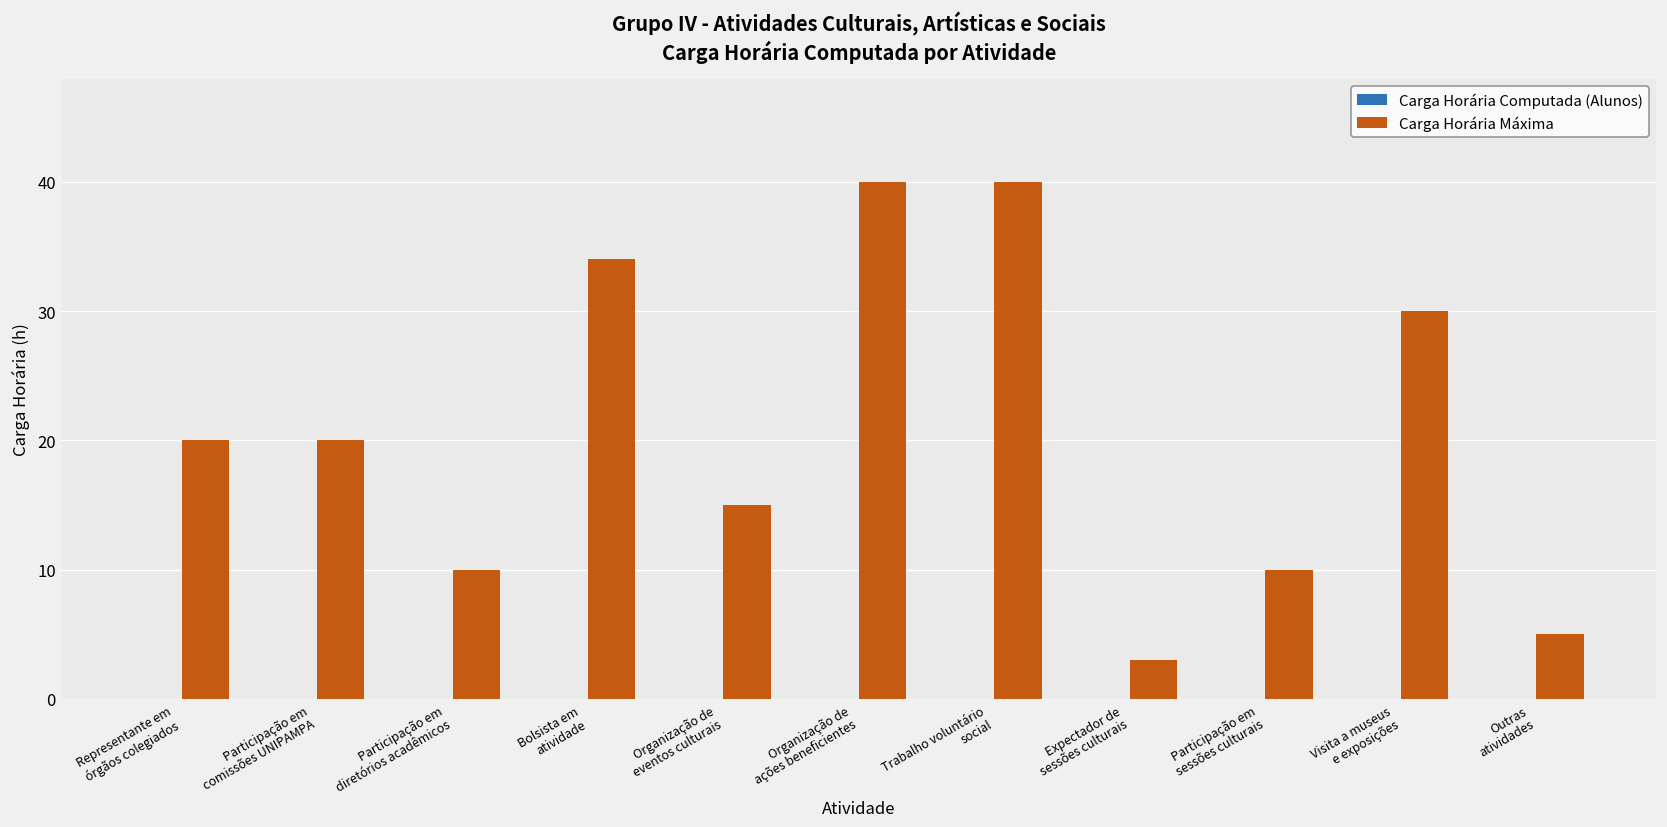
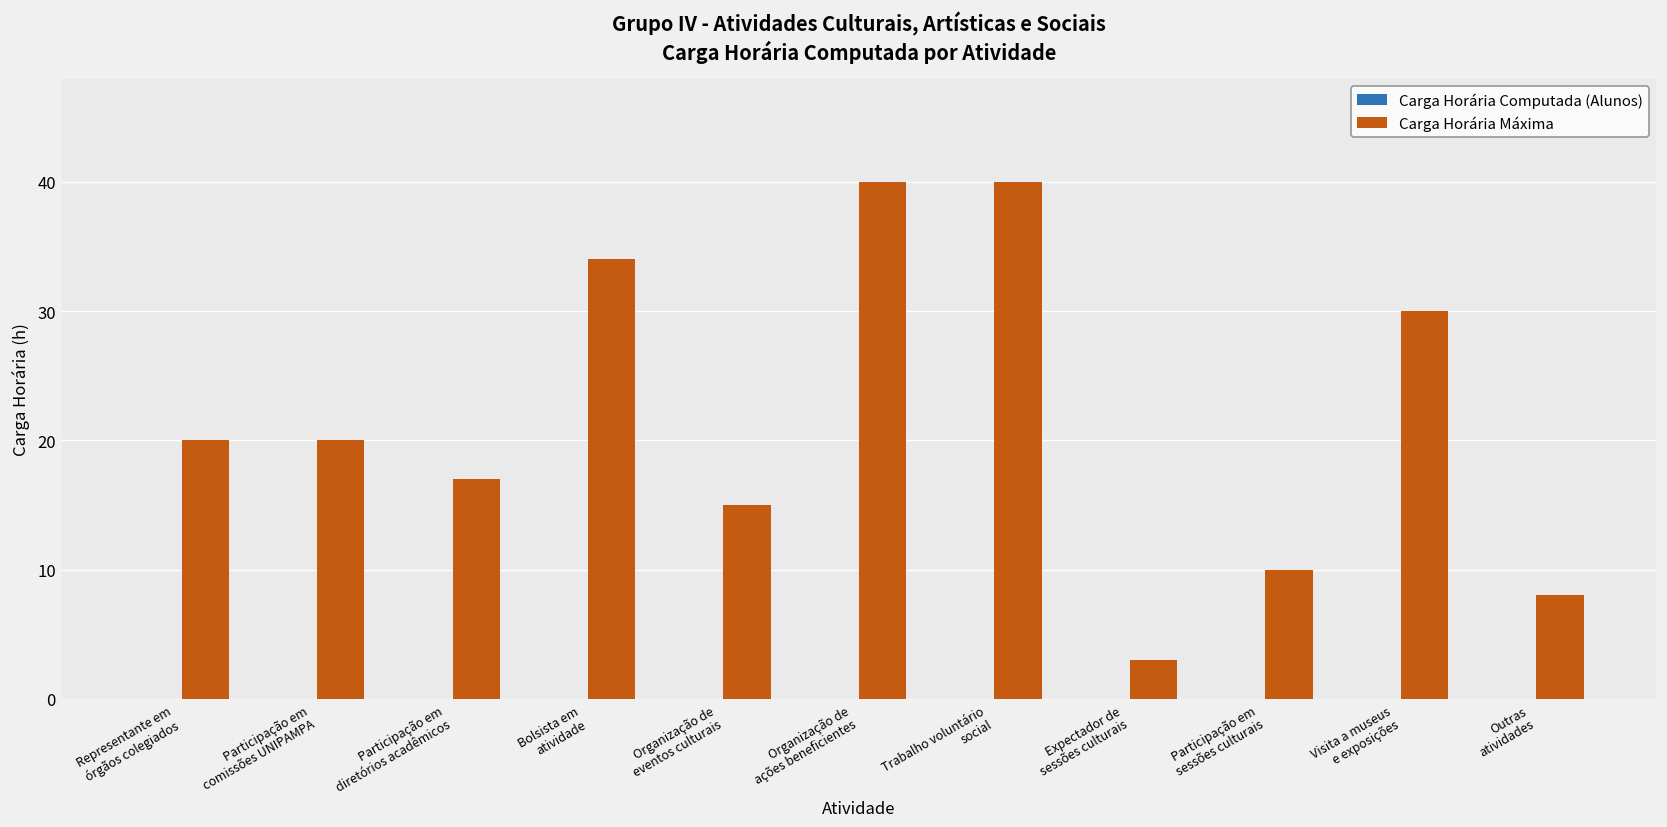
  {
    "Carga Horária Computada (Alunos)": {
      "Representante em órgãos colegiados": 0,
      "Participação em comissões UNIPAMPA": 0,
      "Participação em diretórios acadêmicos": 0,
      "Bolsista em atividade": 0,
      "Organização de eventos culturais": 0,
      "Organização de ações beneficientes": 0,
      "Trabalho voluntário social": 0,
      "Expectador de sessões culturais": 0,
      "Participação em sessões culturais": 0,
      "Visita a museus e exposições": 0,
      "Outras atividades": 0
    },
    "Carga Horária Máxima": {
      "Representante em órgãos colegiados": 20,
      "Participação em comissões UNIPAMPA": 20,
-     "Participação em diretórios acadêmicos": 10,
+     "Participação em diretórios acadêmicos": 17,
      "Bolsista em atividade": 34,
      "Organização de eventos culturais": 15,
      "Organização de ações beneficientes": 40,
      "Trabalho voluntário social": 40,
      "Expectador de sessões culturais": 3,
      "Participação em sessões culturais": 10,
      "Visita a museus e exposições": 30,
-     "Outras atividades": 5
+     "Outras atividades": 8
    }
  }
